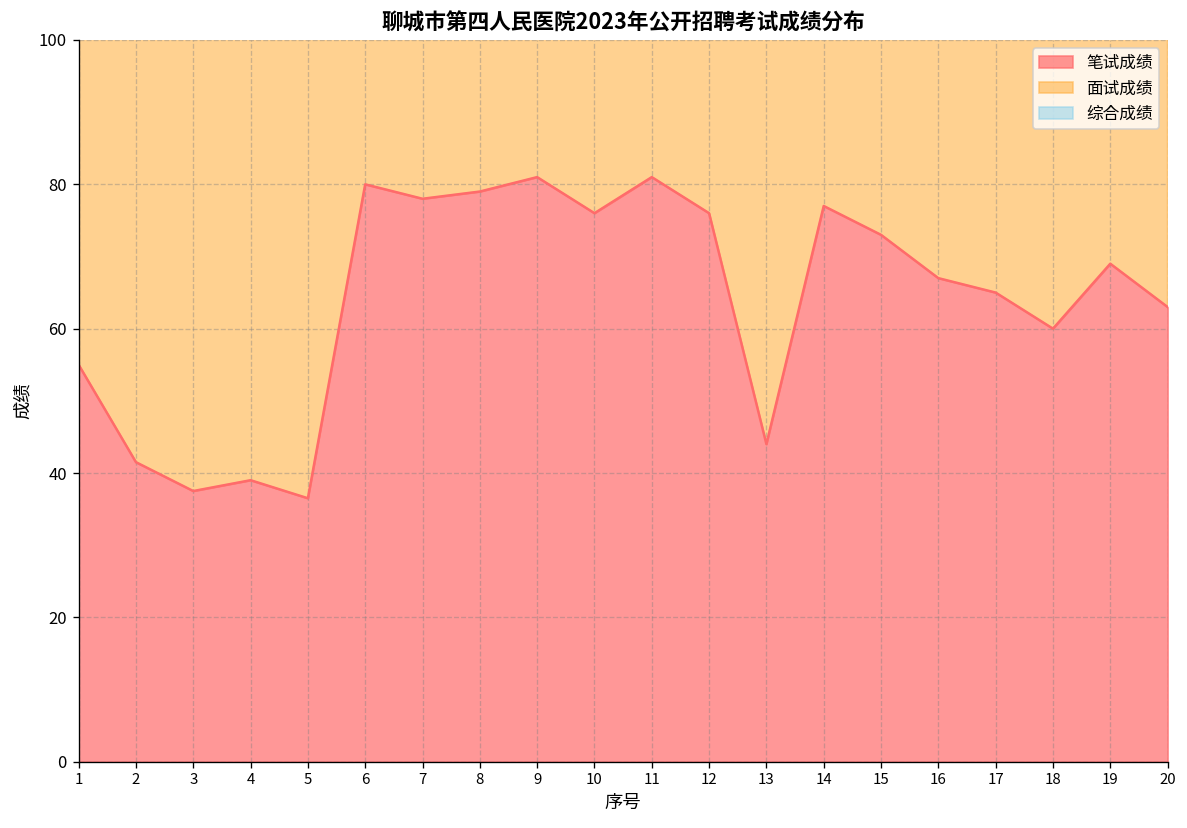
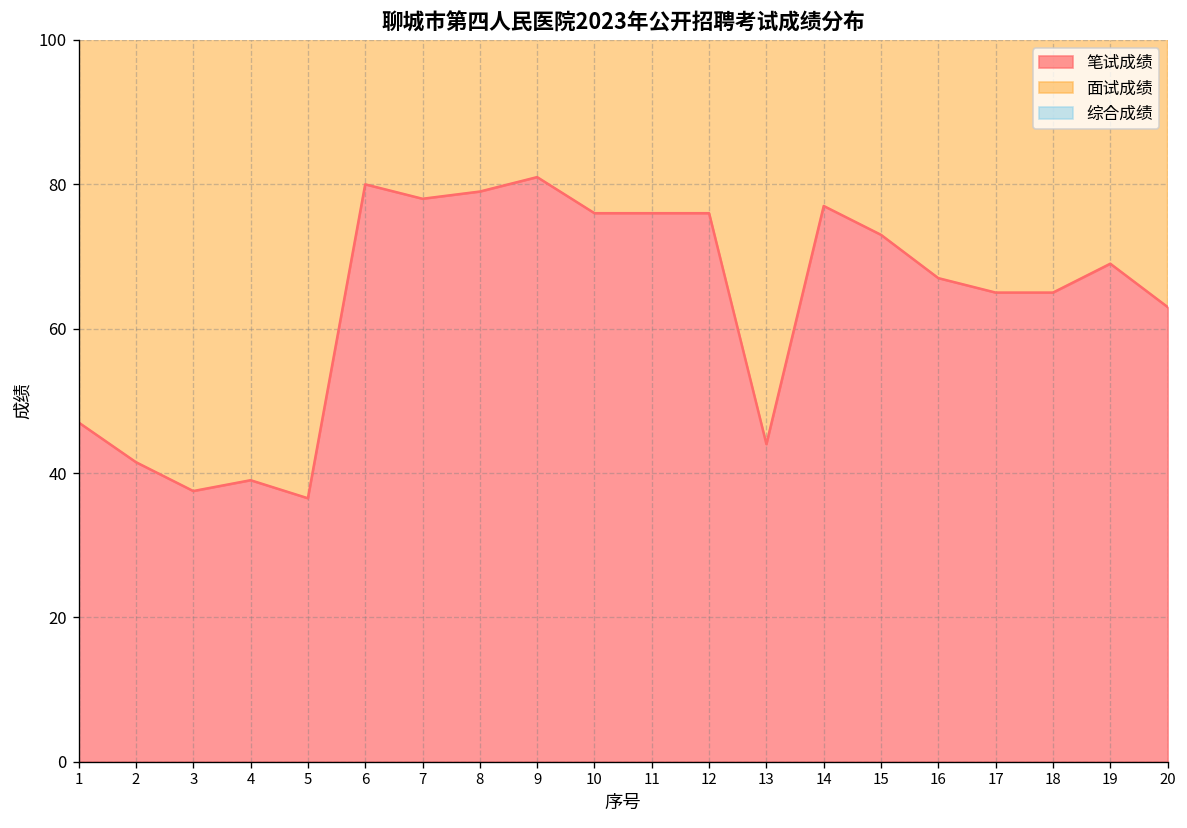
  {
    "笔试成绩": {
-     "1": 55,
+     "1": 47,
      "2": 42,
      "3": 38,
      "4": 39,
      "5": 37,
      "6": 80,
      "7": 78,
      "8": 79,
      "9": 81,
      "10": 76,
-     "11": 81,
+     "11": 76,
      "12": 76,
      "13": 44,
      "14": 77,
      "15": 73,
      "16": 67,
      "17": 65,
-     "18": 60,
+     "18": 65,
      "19": 69,
      "20": 63
    }
  }
